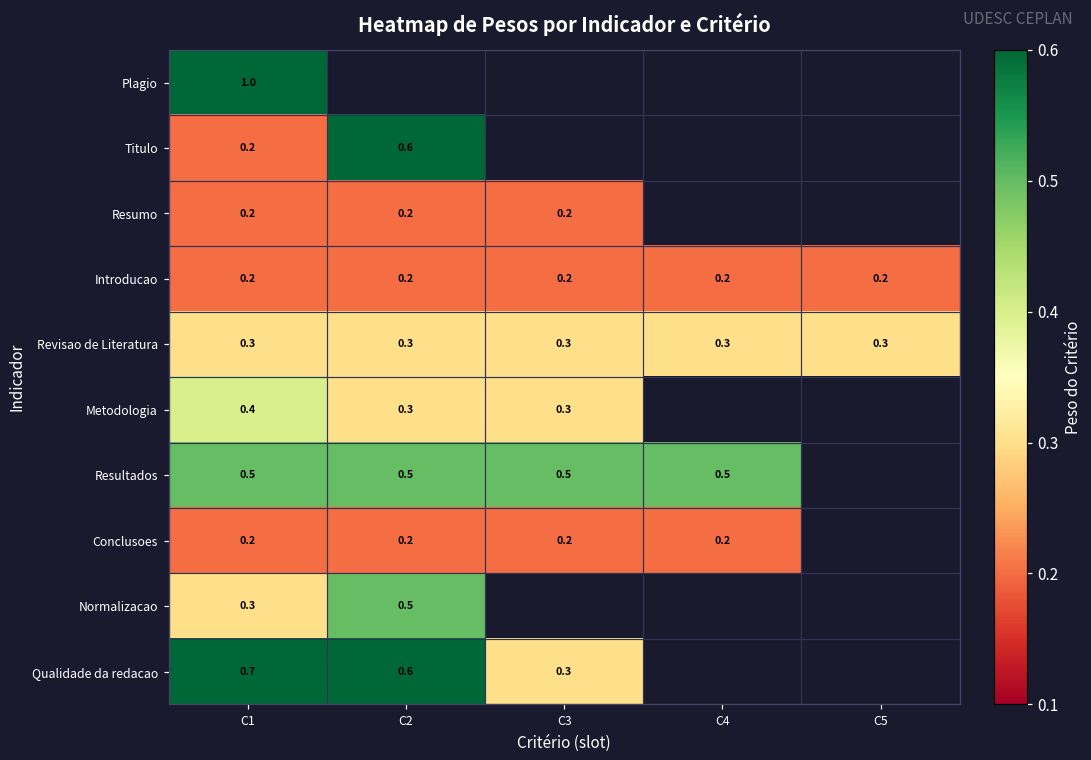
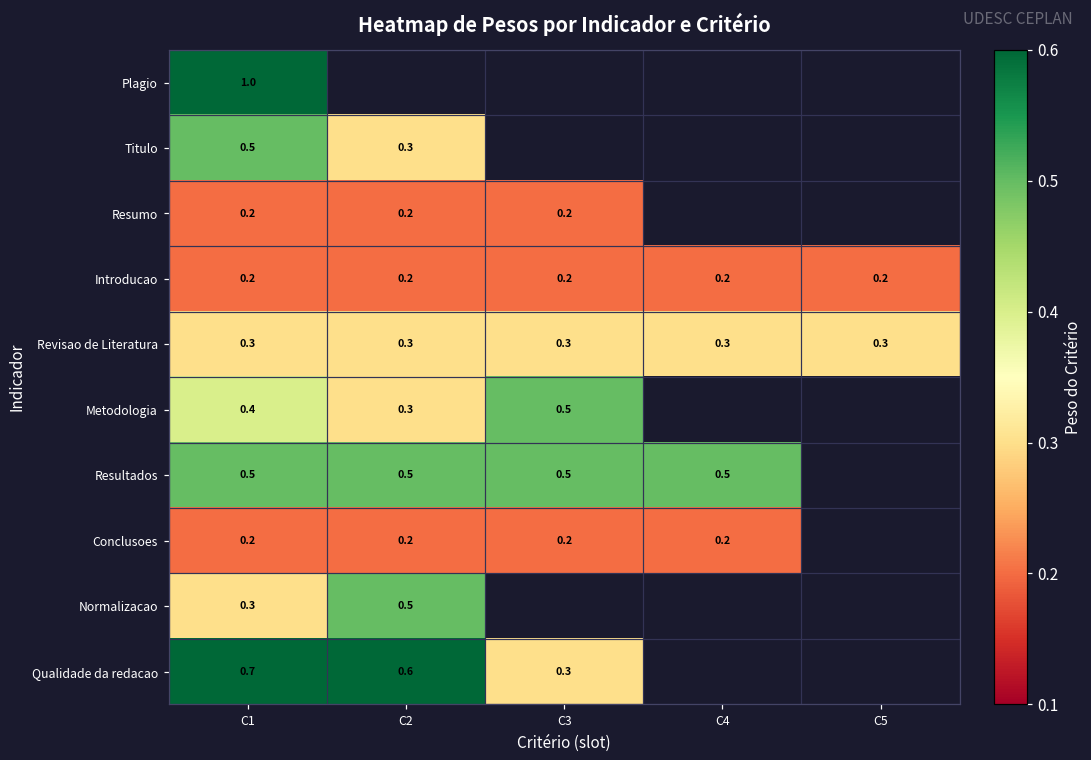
  {
    "Plagio": {
      "C1": 1.0
    },
    "Titulo": {
-     "C1": 0.2,
-     "C2": 0.6
+     "C1": 0.5,
+     "C2": 0.3
    },
    "Resumo": {
      "C1": 0.2,
      "C2": 0.2,
      "C3": 0.2
    },
    "Introducao": {
      "C1": 0.2,
      "C2": 0.2,
      "C3": 0.2,
      "C4": 0.2,
      "C5": 0.2
    },
    "Revisao de Literatura": {
      "C1": 0.3,
      "C2": 0.3,
      "C3": 0.3,
      "C4": 0.3,
      "C5": 0.3
    },
    "Metodologia": {
      "C1": 0.4,
      "C2": 0.3,
-     "C3": 0.3
+     "C3": 0.5
    },
    "Resultados": {
      "C1": 0.5,
      "C2": 0.5,
      "C3": 0.5,
      "C4": 0.5
    },
    "Conclusoes": {
      "C1": 0.2,
      "C2": 0.2,
      "C3": 0.2,
      "C4": 0.2
    },
    "Normalizacao": {
      "C1": 0.3,
      "C2": 0.5
    },
    "Qualidade da redacao": {
      "C1": 0.7,
      "C2": 0.6,
      "C3": 0.3
    }
  }
